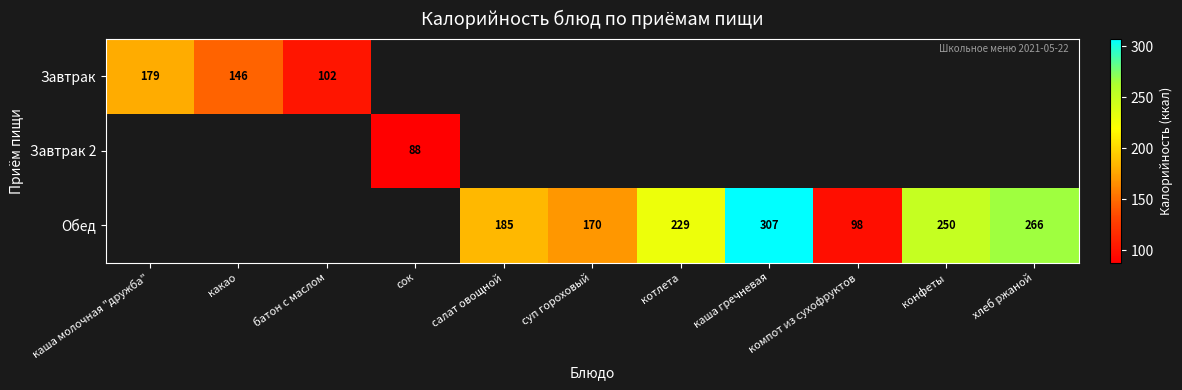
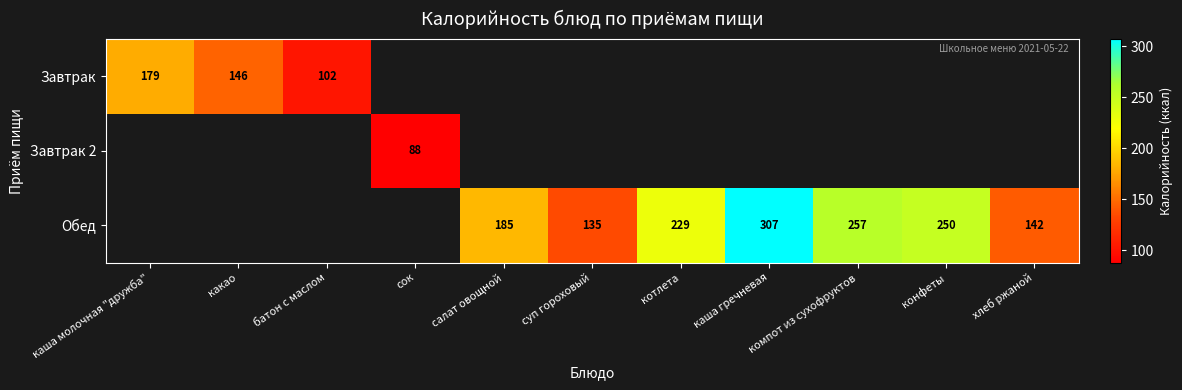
  {
    "Завтрак": {
      "каша молочная \"дружба\"": 179,
      "какао": 146,
      "батон с маслом": 102
    },
    "Завтрак 2": {
      "сок": 88
    },
    "Обед": {
      "салат овощной": 185,
-     "суп гороховый": 170,
+     "суп гороховый": 135,
      "котлета": 229,
      "каша гречневая": 307,
-     "компот из сухофруктов": 98,
+     "компот из сухофруктов": 257,
      "конфеты": 250,
-     "хлеб ржаной": 266
+     "хлеб ржаной": 142
    }
  }
